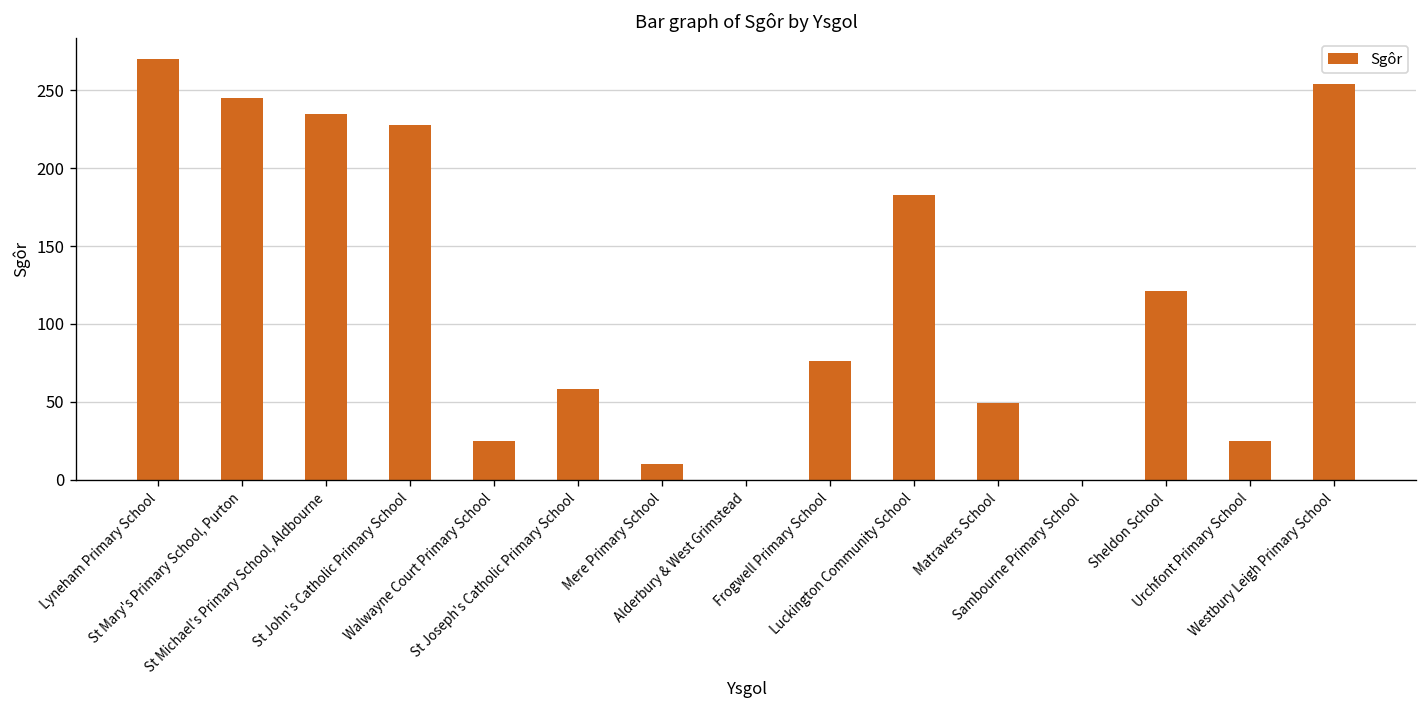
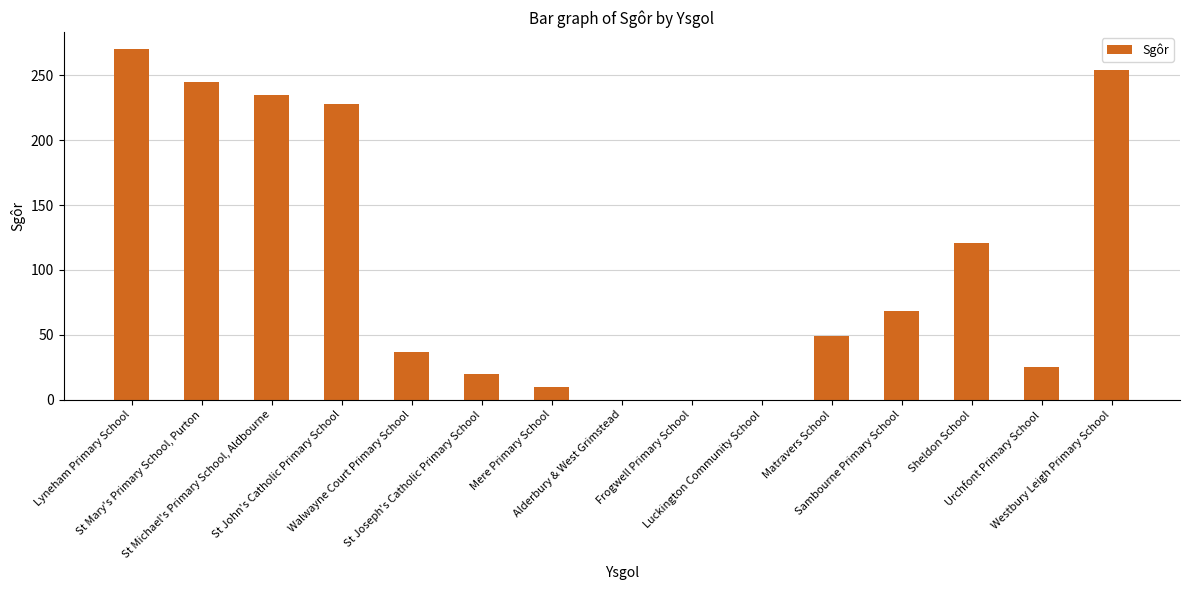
  {
    "Lyneham Primary School": 270,
    "St Mary's Primary School, Purton": 245,
    "St Michael's Primary School, Aldbourne": 235,
    "St John's Catholic Primary School": 228,
-   "Walwayne Court Primary School": 25,
-   "St Joseph's Catholic Primary School": 58,
+   "Walwayne Court Primary School": 37,
+   "St Joseph's Catholic Primary School": 20,
    "Mere Primary School": 10,
    "Alderbury & West Grimstead": 0,
-   "Frogwell Primary School": 76,
-   "Luckington Community School": 183,
+   "Frogwell Primary School": 0,
+   "Luckington Community School": 0,
    "Matravers School": 49,
-   "Sambourne Primary School": 0,
+   "Sambourne Primary School": 68,
    "Sheldon School": 121,
    "Urchfont Primary School": 25,
    "Westbury Leigh Primary School": 254
  }
